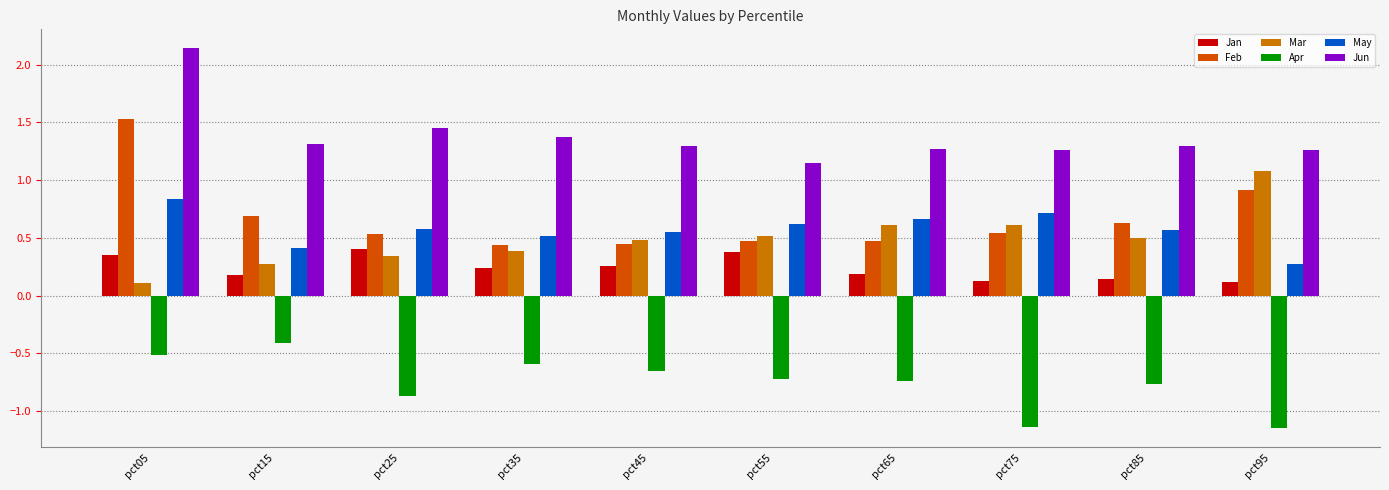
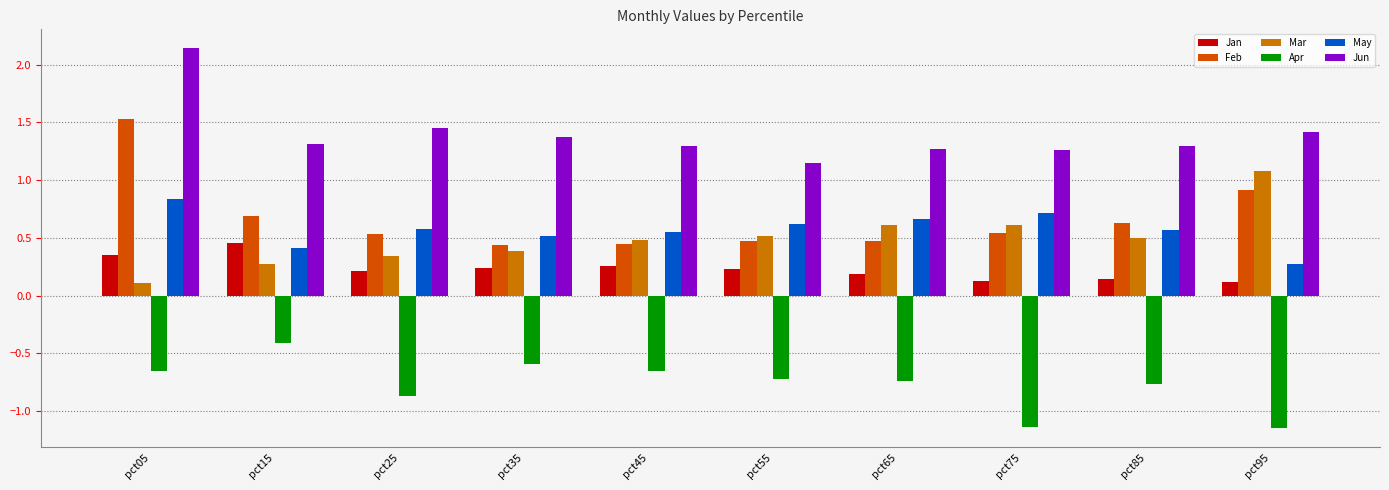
  {
    "Jan": {
      "pct05": 0.35,
-     "pct15": 0.18,
-     "pct25": 0.40,
+     "pct15": 0.45,
+     "pct25": 0.21,
      "pct35": 0.24,
      "pct45": 0.26,
-     "pct55": 0.37,
+     "pct55": 0.23,
      "pct65": 0.19,
      "pct75": 0.13,
      "pct85": 0.15,
      "pct95": 0.12
    },
    "Apr": {
-     "pct05": -0.52,
+     "pct05": -0.65,
      "pct15": -0.41,
      "pct25": -0.87,
      "pct35": -0.59,
      "pct45": -0.65,
      "pct55": -0.73,
      "pct65": -0.74,
      "pct75": -1.14,
      "pct85": -0.77,
      "pct95": -1.15
    },
    "May": {
      "pct05": 0.84,
      "pct15": 0.42,
      "pct25": 0.57,
      "pct35": 0.52,
      "pct45": 0.55,
      "pct55": 0.62,
      "pct65": 0.66,
      "pct75": 0.72,
      "pct85": 0.57,
      "pct95": 0.27
    },
    "Jun": {
      "pct05": 2.14,
      "pct15": 1.31,
      "pct25": 1.45,
      "pct35": 1.37,
      "pct45": 1.29,
      "pct55": 1.15,
      "pct65": 1.27,
      "pct75": 1.26,
      "pct85": 1.30,
-     "pct95": 1.26
+     "pct95": 1.42
    }
  }
